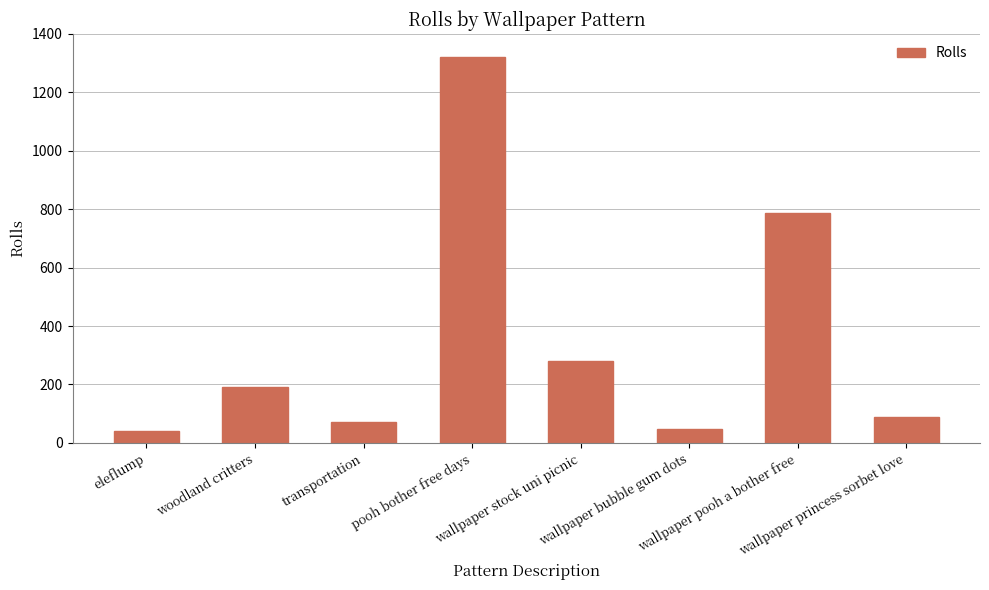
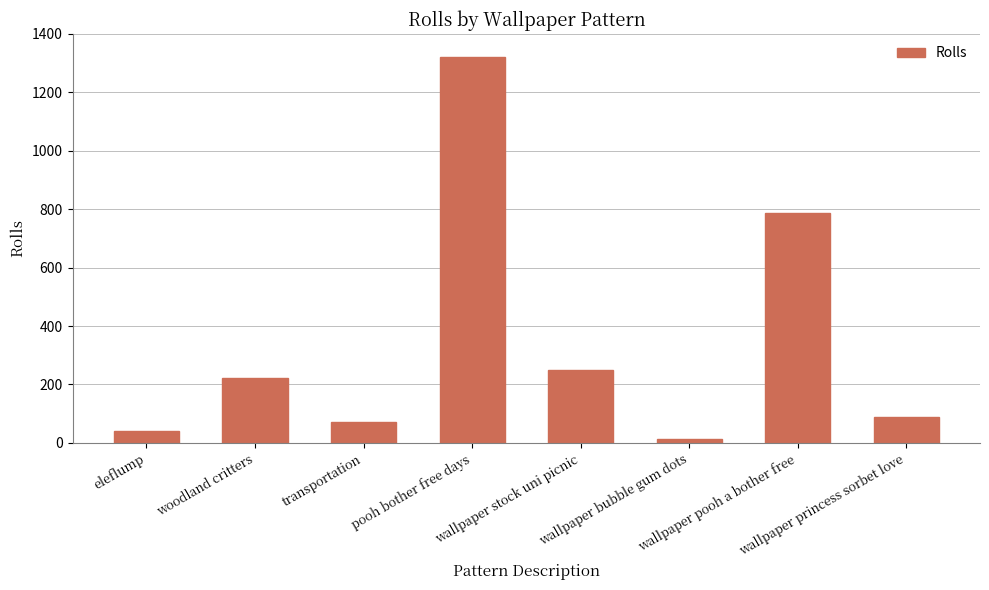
  {
    "eleflump": 40,
-   "woodland critters": 190,
+   "woodland critters": 220,
    "transportation": 70,
    "pooh bother free days": 1320,
-   "wallpaper stock uni picnic": 280,
-   "wallpaper bubble gum dots": 50,
+   "wallpaper stock uni picnic": 250,
+   "wallpaper bubble gum dots": 10,
    "wallpaper pooh a bother free": 790,
    "wallpaper princess sorbet love": 90
  }
